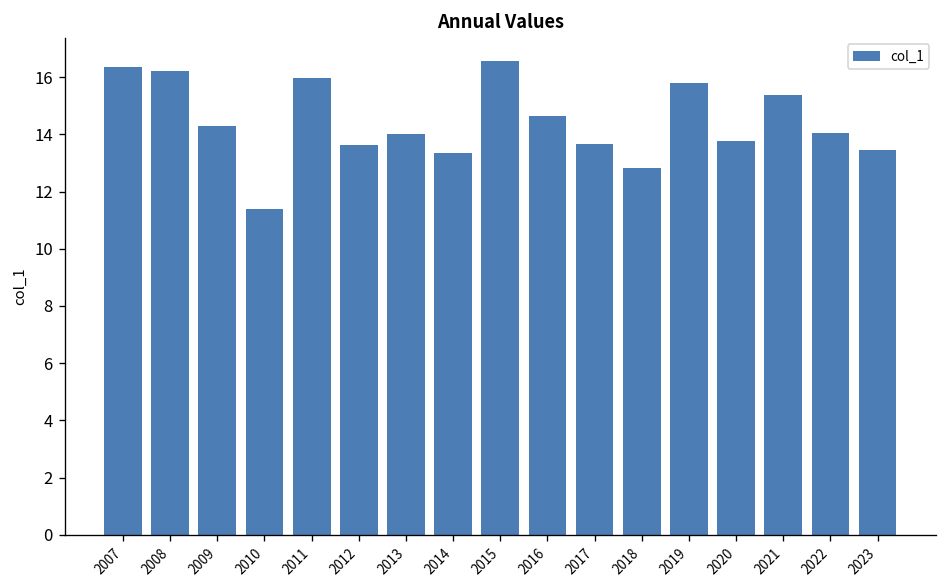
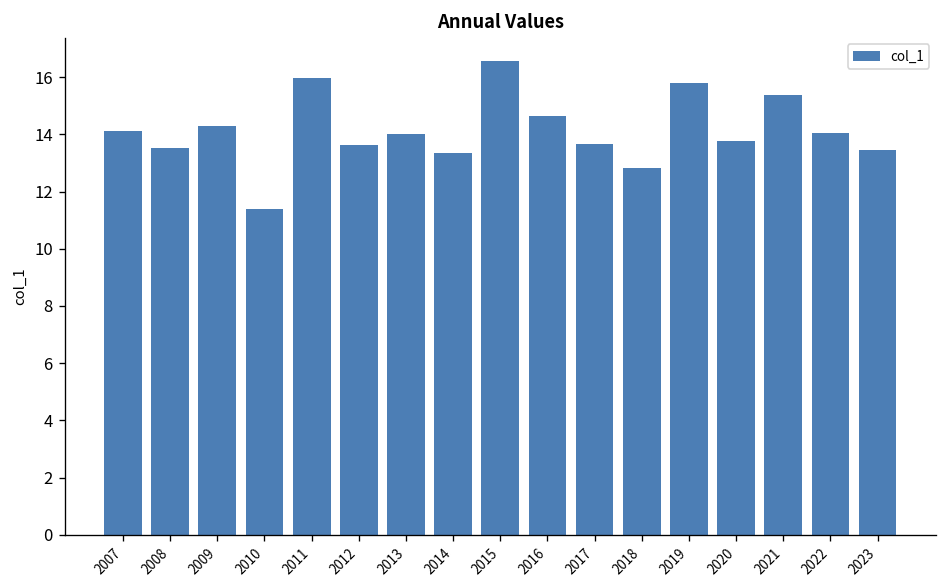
  {
-   "2007": 16.4,
-   "2008": 16.2,
+   "2007": 14.1,
+   "2008": 13.5,
    "2009": 14.3,
    "2010": 11.4,
    "2011": 16.0,
    "2012": 13.6,
    "2013": 14.0,
    "2014": 13.3,
    "2015": 16.6,
    "2016": 14.6,
    "2017": 13.7,
    "2018": 12.8,
    "2019": 15.8,
    "2020": 13.8,
    "2021": 15.4,
    "2022": 14.1,
    "2023": 13.4
  }
